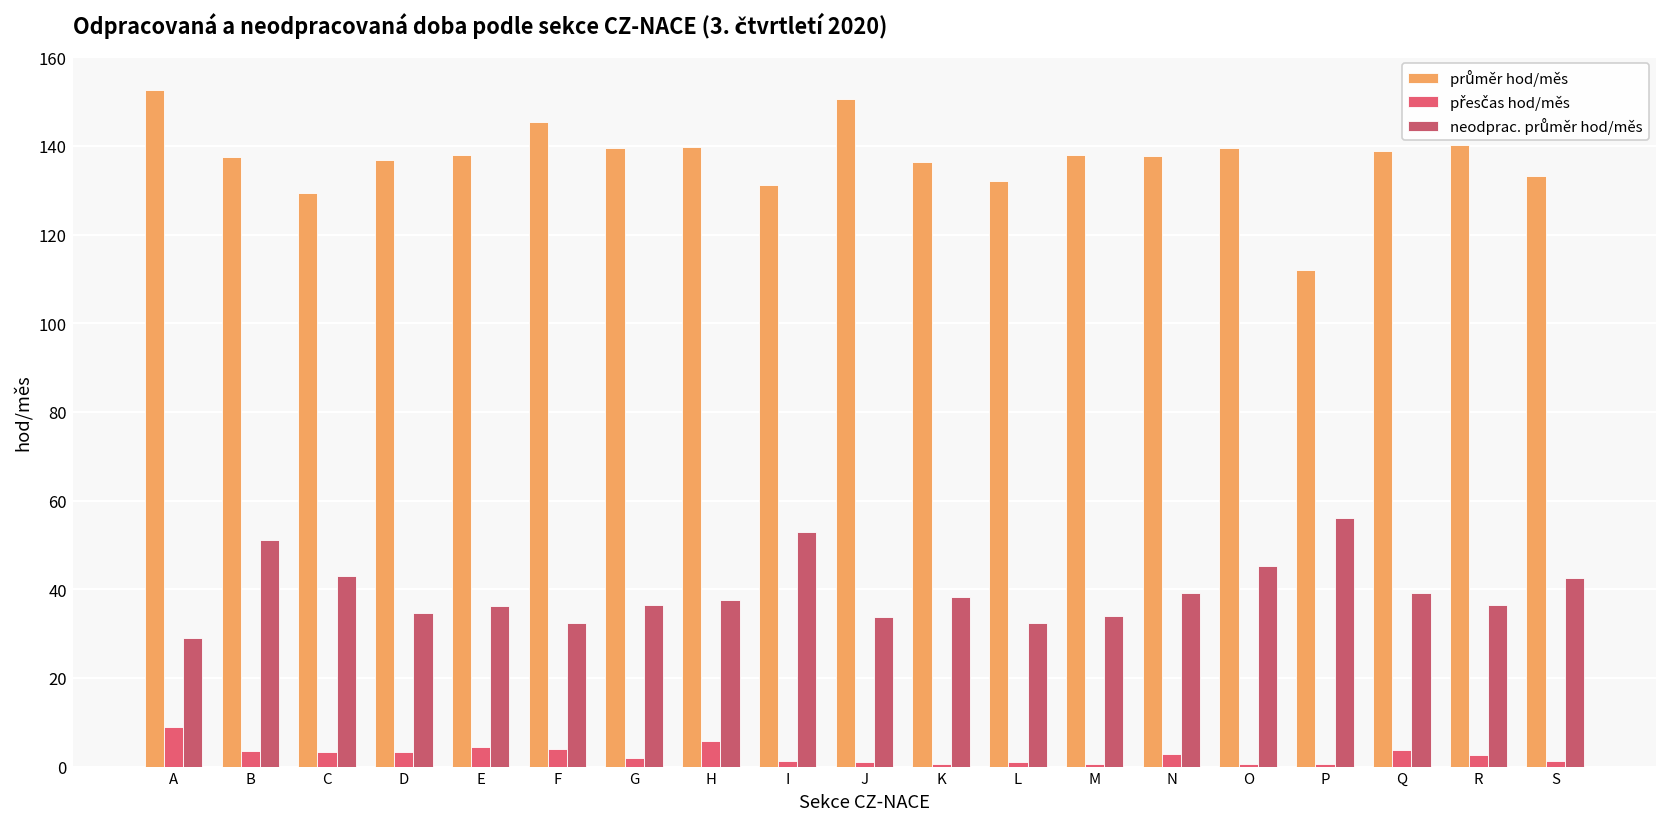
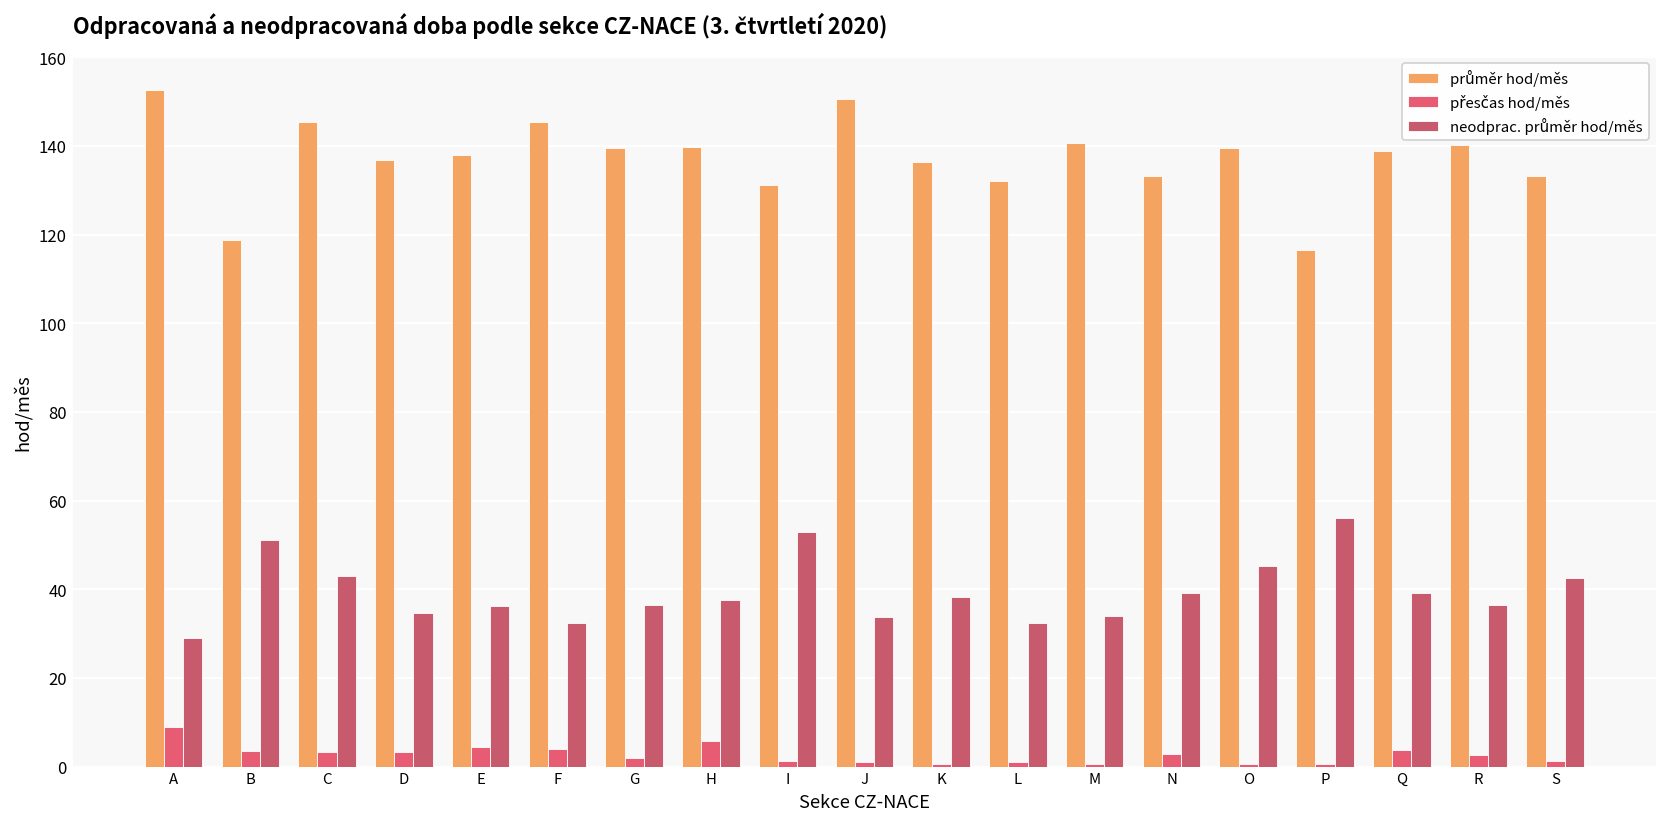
  {
    "průměr hod/měs": {
      "A": 153,
-     "B": 137,
-     "C": 129,
+     "B": 119,
+     "C": 145,
      "D": 137,
      "E": 138,
      "F": 145,
      "G": 140,
      "H": 140,
      "I": 131,
      "J": 151,
      "K": 136,
      "L": 132,
-     "M": 138,
-     "N": 138,
+     "M": 141,
+     "N": 133,
      "O": 139,
-     "P": 112,
+     "P": 116,
      "Q": 139,
      "R": 140,
      "S": 133
    }
  }
